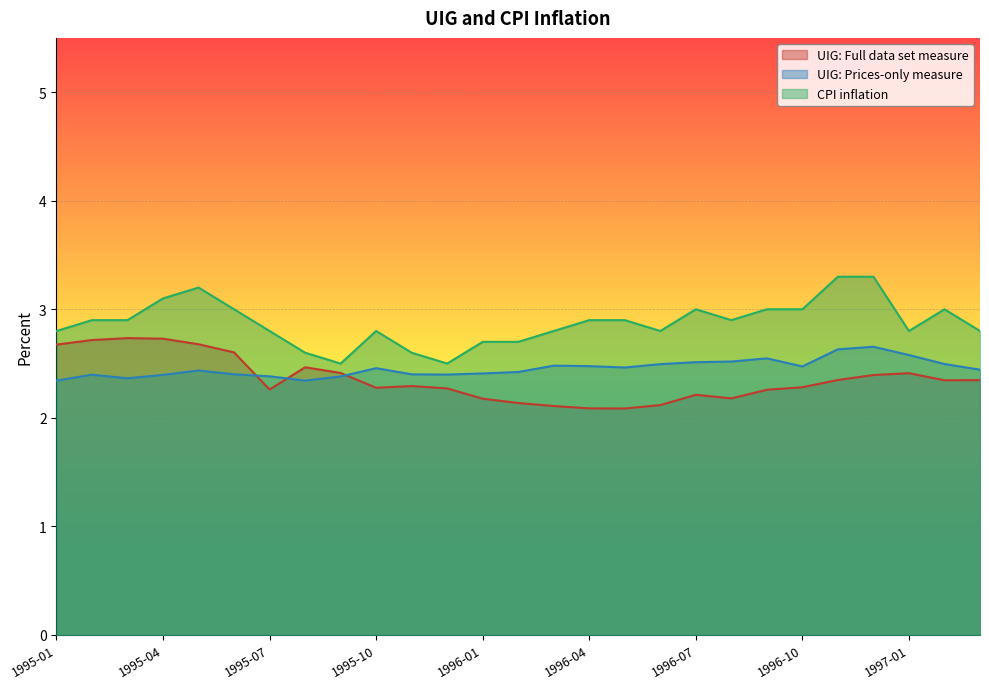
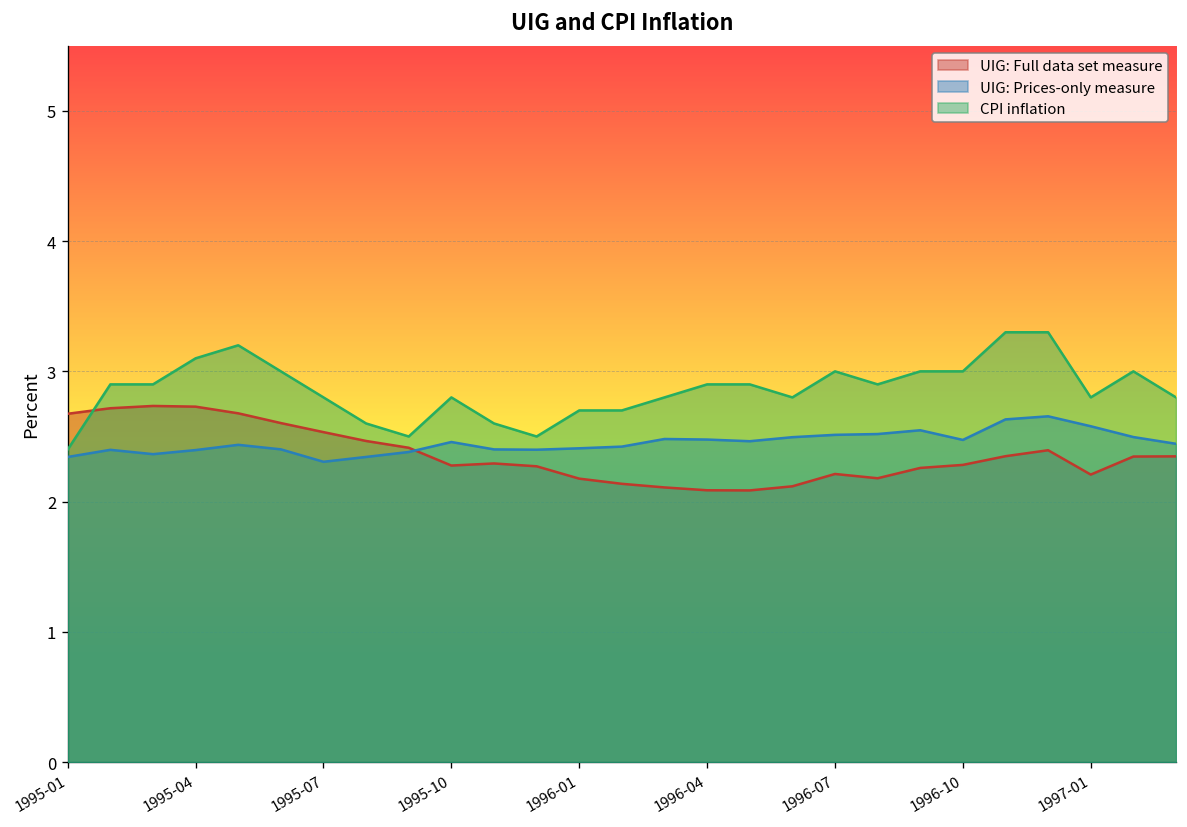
  {
    "UIG: Full data set measure": {
      "1995-01": 2.67,
      "1995-04": 2.73,
-     "1995-07": 2.26,
+     "1995-07": 2.53,
      "1995-10": 2.28,
      "1996-01": 2.18,
      "1996-04": 2.09,
      "1996-07": 2.21,
      "1996-10": 2.28,
-     "1997-01": 2.41
+     "1997-01": 2.21
    },
    "UIG: Prices-only measure": {
      "1995-01": 2.34,
      "1995-04": 2.40,
-     "1995-07": 2.38,
+     "1995-07": 2.31,
      "1995-10": 2.46,
      "1996-01": 2.41,
      "1996-04": 2.48,
      "1996-07": 2.51,
      "1996-10": 2.47,
      "1997-01": 2.58
    },
    "CPI inflation": {
-     "1995-01": 2.8,
+     "1995-01": 2.4,
      "1995-04": 3.1,
      "1995-07": 2.8,
      "1995-10": 2.8,
      "1996-01": 2.7,
      "1996-04": 2.9,
      "1996-07": 3.0,
      "1996-10": 3.0,
      "1997-01": 2.8
    }
  }
